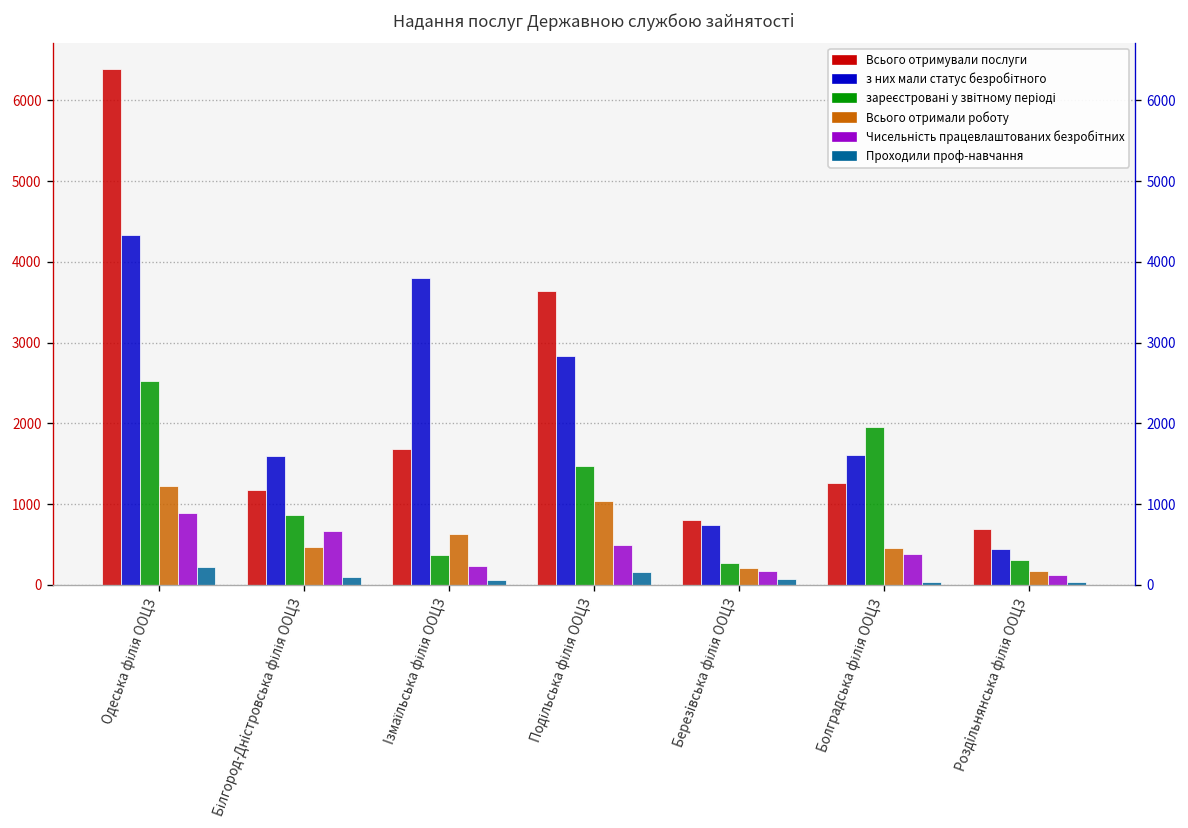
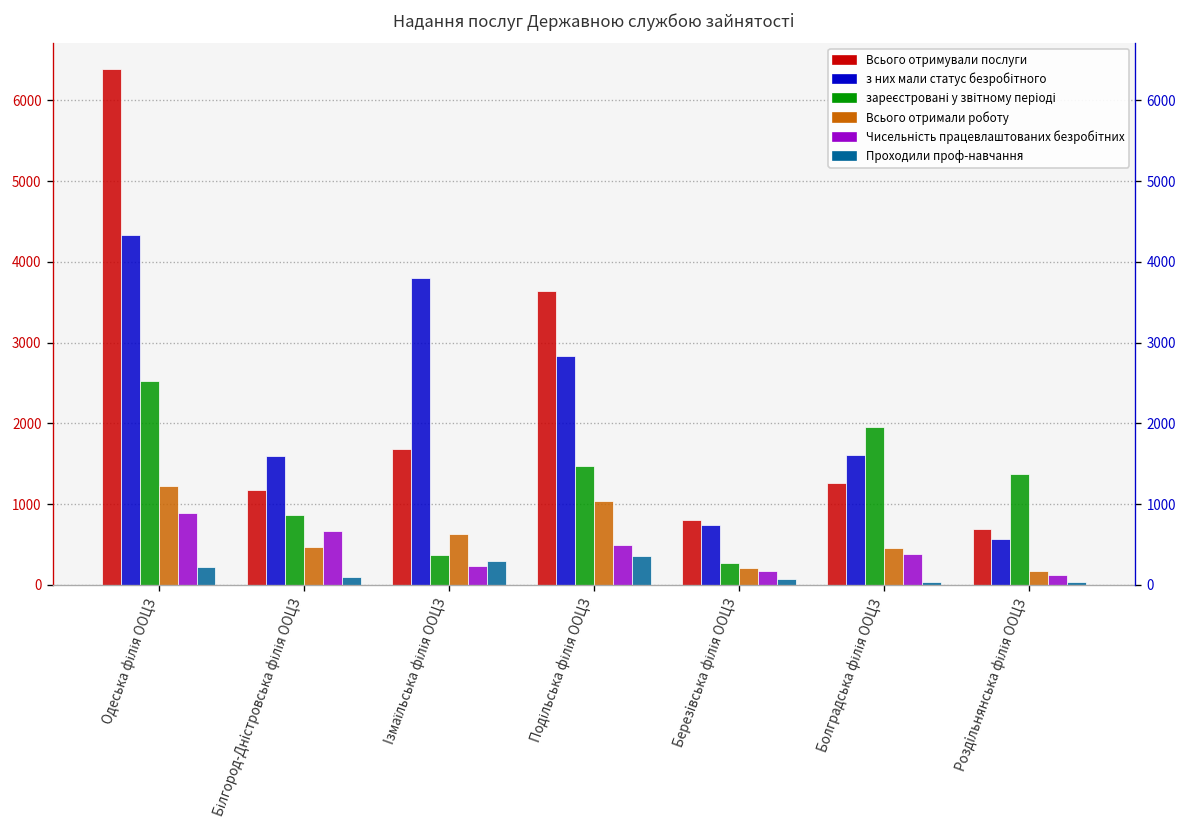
  {
    "Всього отримували послуги": {
      "Одеська філія ООЦЗ": 6400,
      "Білгород-Днiстровська філія ООЦЗ": 1200,
      "Iзмаїльська філія ООЦЗ": 1700,
      "Подільська філія ООЦЗ": 3600,
      "Березiвська філія ООЦЗ": 800,
      "Болградська філія ООЦЗ": 1300,
      "Роздiльнянська філія ООЦЗ": 700
    },
    "з них мали статус безробітного": {
      "Одеська філія ООЦЗ": 4300,
      "Білгород-Днiстровська філія ООЦЗ": 1600,
      "Iзмаїльська філія ООЦЗ": 3800,
      "Подільська філія ООЦЗ": 2800,
      "Березiвська філія ООЦЗ": 700,
      "Болградська філія ООЦЗ": 1600,
-     "Роздiльнянська філія ООЦЗ": 400
+     "Роздiльнянська філія ООЦЗ": 600
    },
    "зареєстровані у звітному періоді": {
      "Одеська філія ООЦЗ": 2500,
      "Білгород-Днiстровська філія ООЦЗ": 900,
      "Iзмаїльська філія ООЦЗ": 400,
      "Подільська філія ООЦЗ": 1500,
      "Березiвська філія ООЦЗ": 300,
      "Болградська філія ООЦЗ": 2000,
-     "Роздiльнянська філія ООЦЗ": 300
+     "Роздiльнянська філія ООЦЗ": 1400
    },
    "Всього отримали роботу": {
      "Одеська філія ООЦЗ": 1200,
      "Білгород-Днiстровська філія ООЦЗ": 500,
      "Iзмаїльська філія ООЦЗ": 600,
      "Подільська філія ООЦЗ": 1000,
      "Березiвська філія ООЦЗ": 200,
      "Болградська філія ООЦЗ": 500,
      "Роздiльнянська філія ООЦЗ": 200
    },
    "Чисельність працевлаштованих безробітних": {
      "Одеська філія ООЦЗ": 900,
      "Білгород-Днiстровська філія ООЦЗ": 700,
      "Iзмаїльська філія ООЦЗ": 200,
      "Подільська філія ООЦЗ": 500,
      "Березiвська філія ООЦЗ": 200,
      "Болградська філія ООЦЗ": 400,
      "Роздiльнянська філія ООЦЗ": 100
    },
    "Проходили проф-навчання": {
      "Одеська філія ООЦЗ": 200,
      "Білгород-Днiстровська філія ООЦЗ": 100,
-     "Iзмаїльська філія ООЦЗ": 100,
-     "Подільська філія ООЦЗ": 200,
+     "Iзмаїльська філія ООЦЗ": 300,
+     "Подільська філія ООЦЗ": 400,
      "Березiвська філія ООЦЗ": 100,
      "Роздiльнянська філія ООЦЗ": 0
    }
  }
